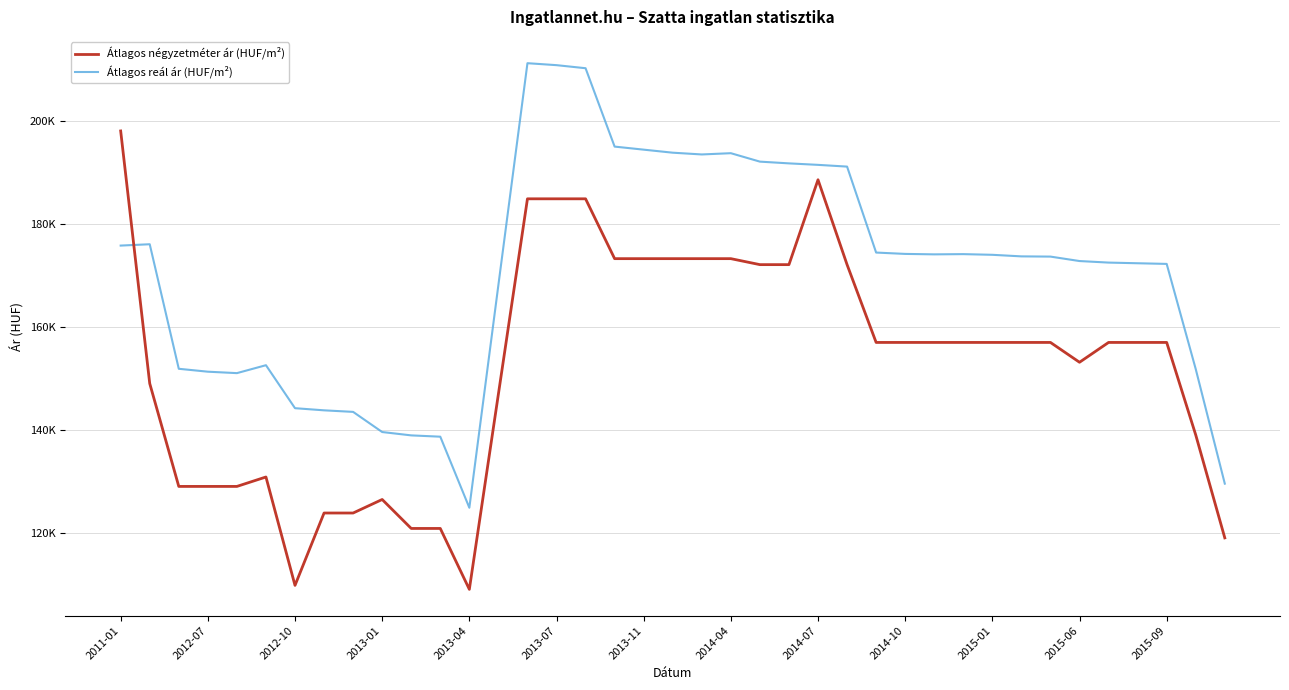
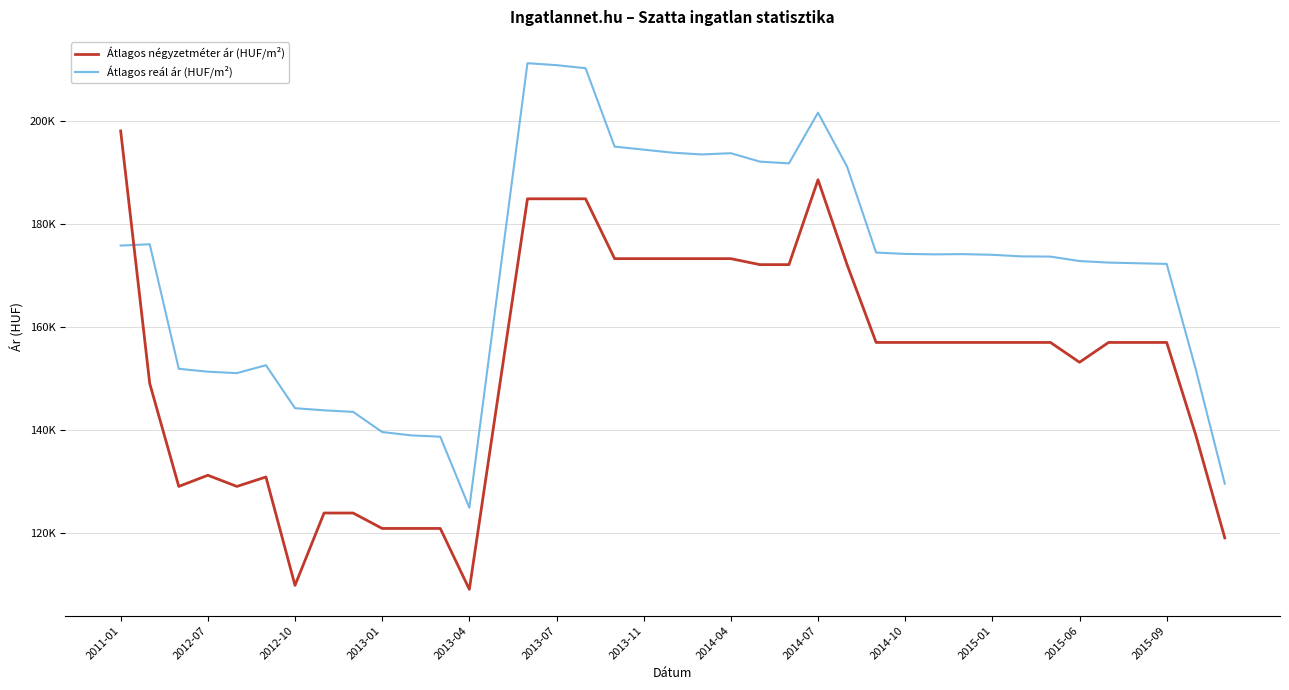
  {
    "Átlagos négyzetméter ár (HUF/m²)": {
      "2011-01": 198000,
-     "2012-07": 129000,
+     "2012-07": 131000,
      "2012-10": 110000,
-     "2013-01": 126000,
+     "2013-01": 121000,
      "2013-04": 109000,
      "2013-07": 185000,
      "2013-11": 173000,
      "2014-04": 173000,
      "2014-07": 189000,
      "2014-10": 157000,
      "2015-01": 157000,
      "2015-06": 153000,
      "2015-09": 157000
    },
    "Átlagos reál ár (HUF/m²)": {
      "2011-01": 176000,
      "2012-07": 151000,
      "2012-10": 144000,
      "2013-01": 140000,
      "2013-04": 125000,
      "2013-07": 211000,
      "2013-11": 194000,
      "2014-04": 194000,
-     "2014-07": 191000,
+     "2014-07": 202000,
      "2014-10": 174000,
      "2015-01": 174000,
      "2015-06": 173000,
      "2015-09": 172000
    }
  }
